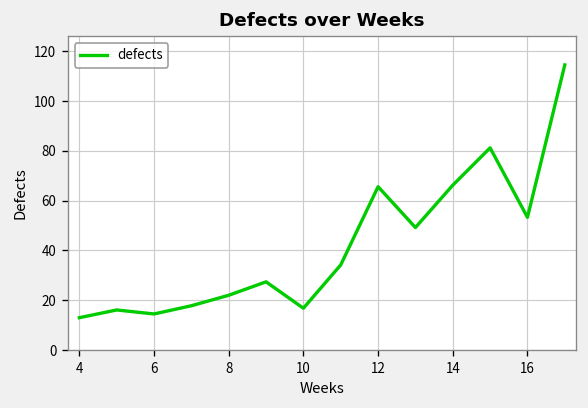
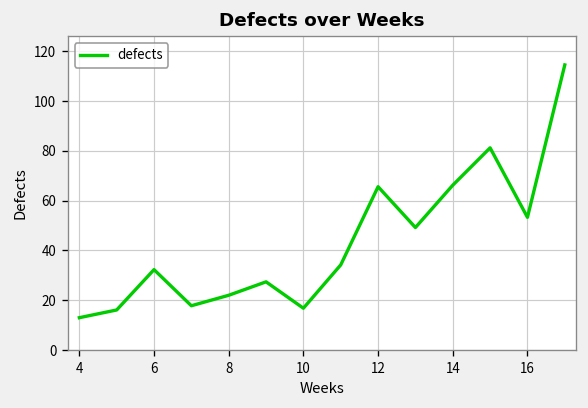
  {
    "4": 13,
-   "6": 15,
+   "6": 32,
    "8": 22,
    "10": 17,
    "12": 66,
    "14": 66,
    "16": 53
  }
